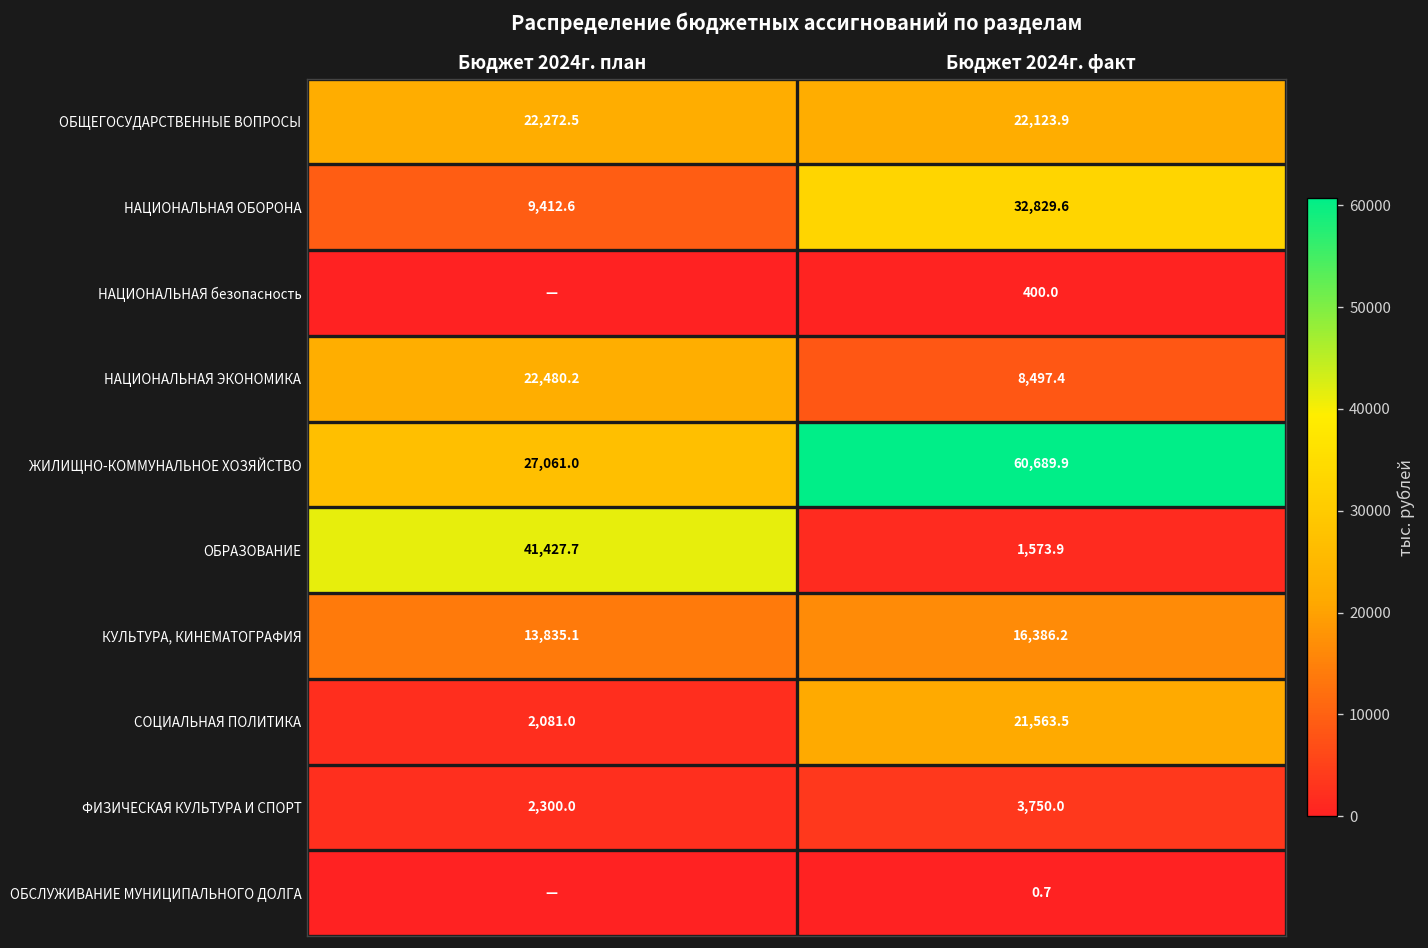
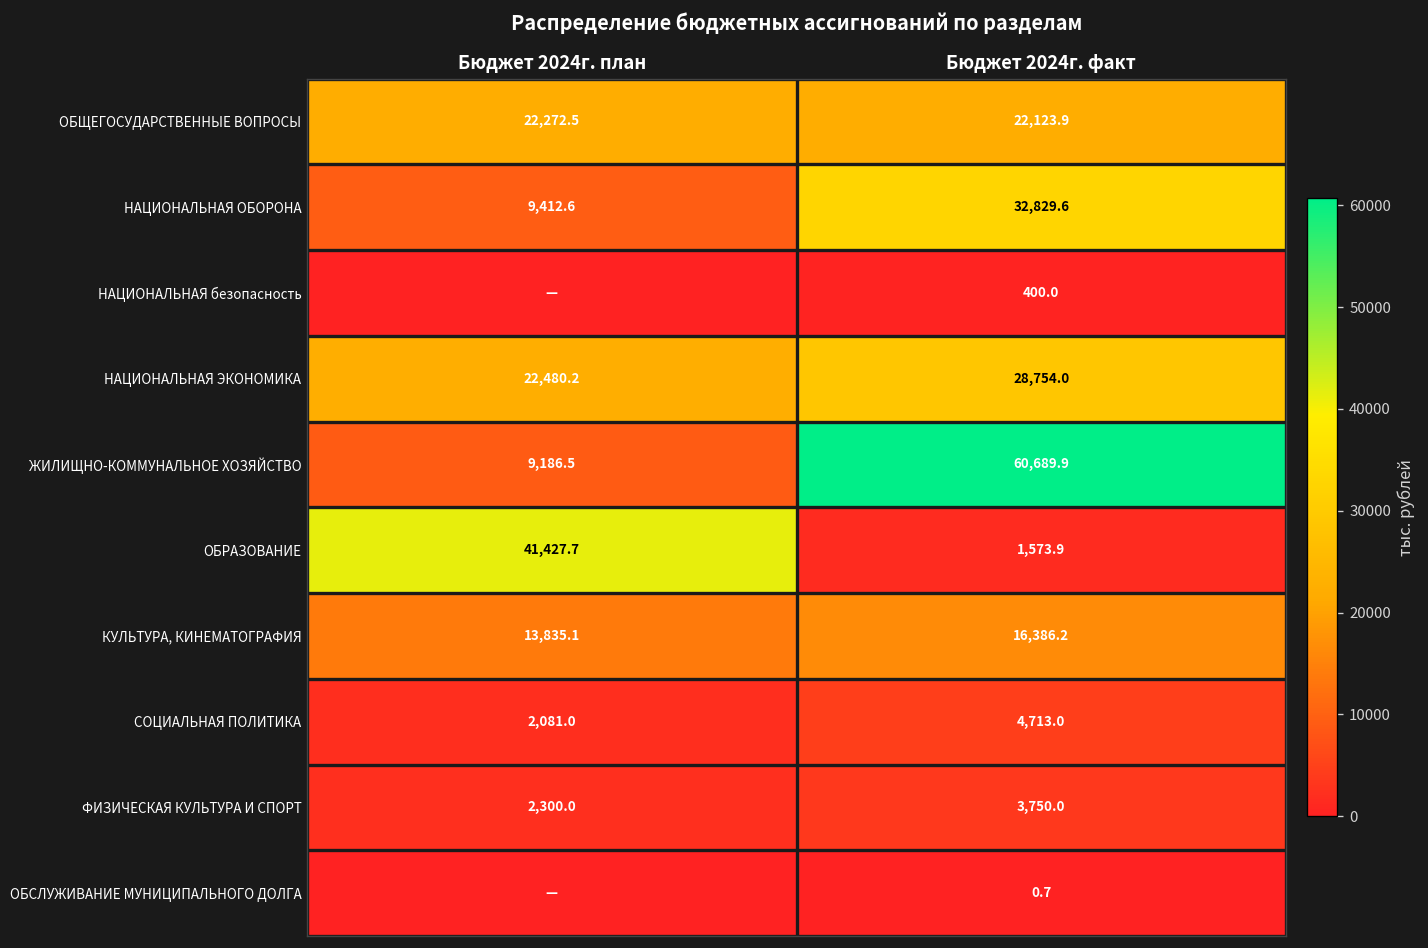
  {
    "ОБЩЕГОСУДАРСТВЕННЫЕ ВОПРОСЫ": {
      "Бюджет 2024г. план": "22,272.5",
      "Бюджет 2024г. факт": "22,123.9"
    },
    "НАЦИОНАЛЬНАЯ ОБОРОНА": {
      "Бюджет 2024г. план": "9,412.6",
      "Бюджет 2024г. факт": "32,829.6"
    },
    "НАЦИОНАЛЬНАЯ безопасность": {
      "Бюджет 2024г. факт": "400.0"
    },
    "НАЦИОНАЛЬНАЯ ЭКОНОМИКА": {
      "Бюджет 2024г. план": "22,480.2",
-     "Бюджет 2024г. факт": "8,497.4"
+     "Бюджет 2024г. факт": "28,754.0"
    },
    "ЖИЛИЩНО-КОММУНАЛЬНОЕ ХОЗЯЙСТВО": {
-     "Бюджет 2024г. план": "27,061.0",
+     "Бюджет 2024г. план": "9,186.5",
      "Бюджет 2024г. факт": "60,689.9"
    },
    "ОБРАЗОВАНИЕ": {
      "Бюджет 2024г. план": "41,427.7",
      "Бюджет 2024г. факт": "1,573.9"
    },
    "КУЛЬТУРА, КИНЕМАТОГРАФИЯ": {
      "Бюджет 2024г. план": "13,835.1",
      "Бюджет 2024г. факт": "16,386.2"
    },
    "СОЦИАЛЬНАЯ ПОЛИТИКА": {
      "Бюджет 2024г. план": "2,081.0",
-     "Бюджет 2024г. факт": "21,563.5"
+     "Бюджет 2024г. факт": "4,713.0"
    },
    "ФИЗИЧЕСКАЯ КУЛЬТУРА И СПОРТ": {
      "Бюджет 2024г. план": "2,300.0",
      "Бюджет 2024г. факт": "3,750.0"
    },
    "ОБСЛУЖИВАНИЕ МУНИЦИПАЛЬНОГО ДОЛГА": {
      "Бюджет 2024г. факт": "0.7"
    }
  }
